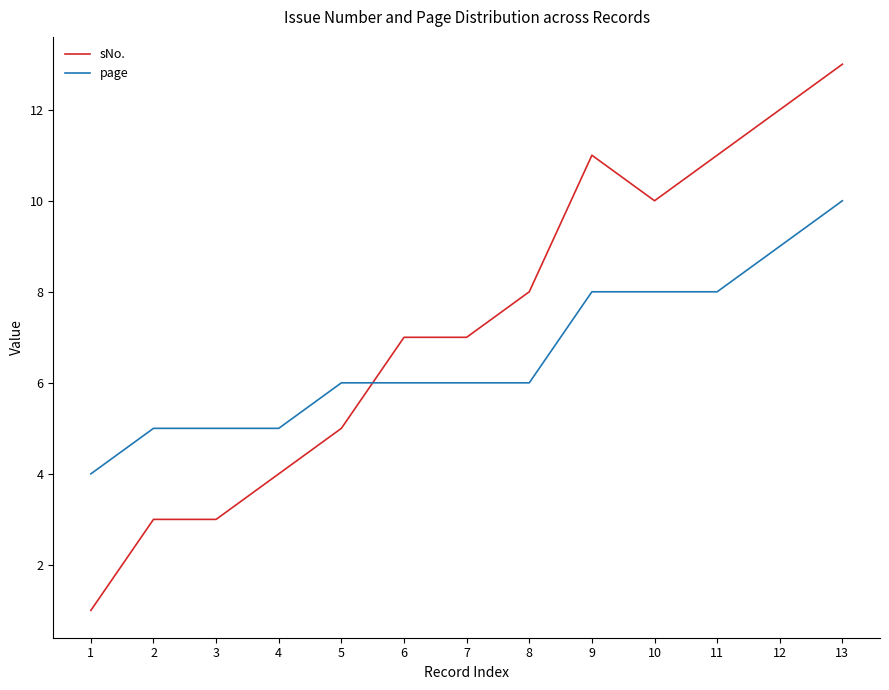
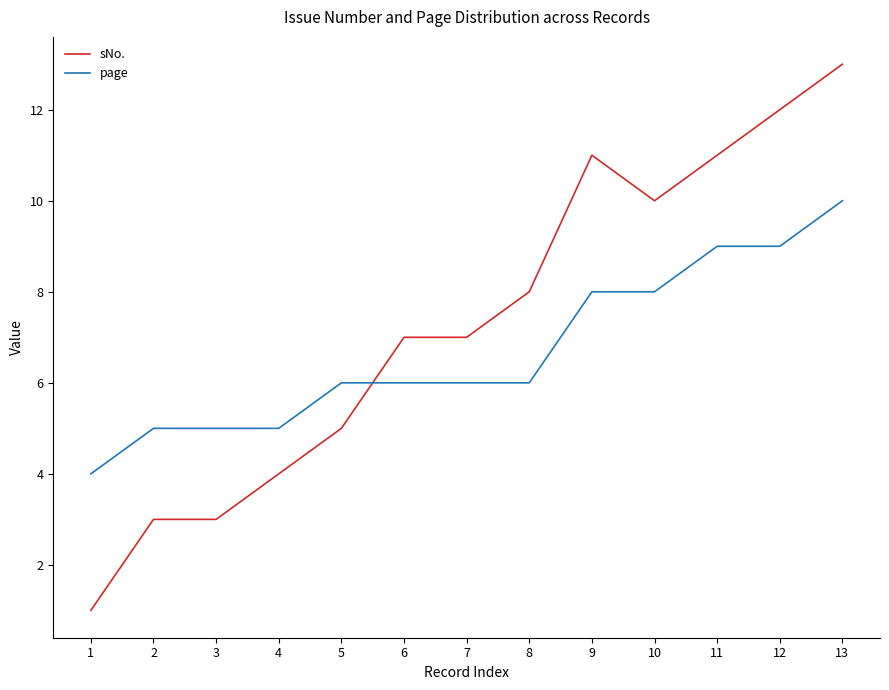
  {
    "sNo.": {
      "1": 1,
      "2": 3,
      "3": 3,
      "4": 4,
      "5": 5,
      "6": 7,
      "7": 7,
      "8": 8,
      "9": 11,
      "10": 10,
      "11": 11,
      "12": 12,
      "13": 13
    },
    "page": {
      "1": 4,
      "2": 5,
      "3": 5,
      "4": 5,
      "5": 6,
      "6": 6,
      "7": 6,
      "8": 6,
      "9": 8,
      "10": 8,
-     "11": 8,
+     "11": 9,
      "12": 9,
      "13": 10
    }
  }
